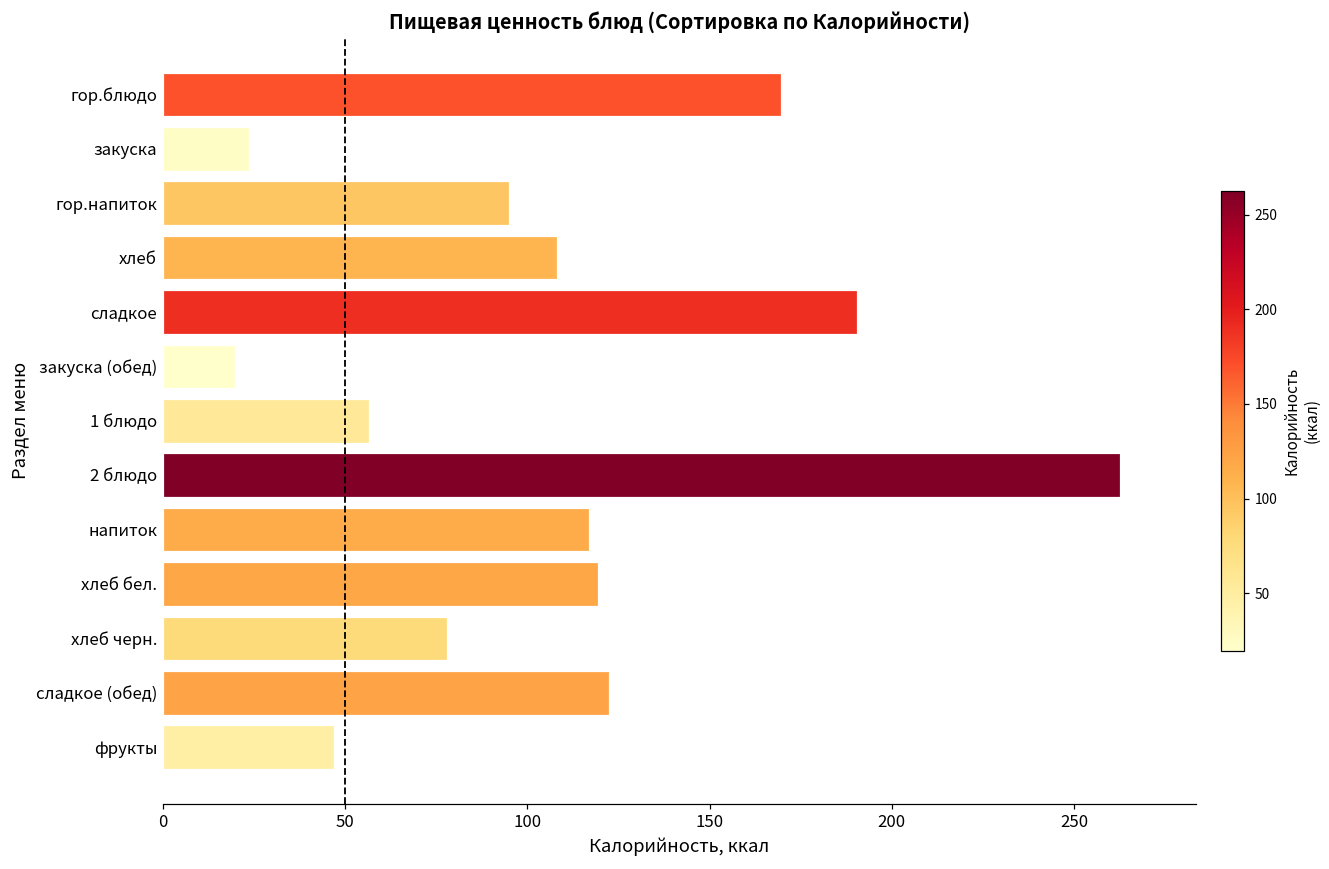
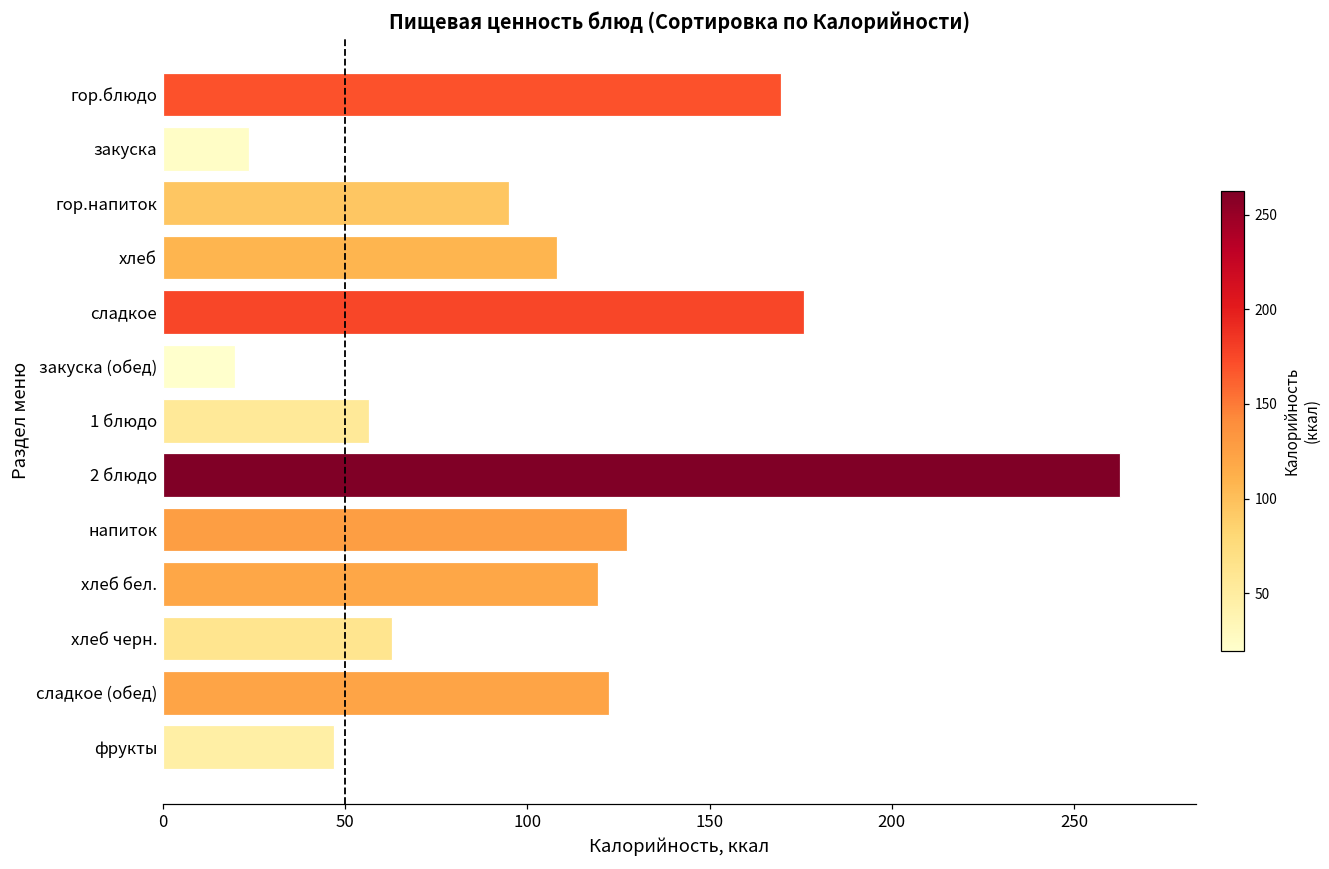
  {
    "гор.блюдо": 170,
    "закуска": 24,
    "гор.напиток": 95,
    "хлеб": 108,
-   "сладкое": 190,
+   "сладкое": 176,
    "закуска (обед)": 20,
    "1 блюдо": 57,
    "2 блюдо": 263,
-   "напиток": 117,
+   "напиток": 127,
    "хлеб бел.": 120,
-   "хлеб черн.": 78,
+   "хлеб черн.": 63,
    "сладкое (обед)": 122,
    "фрукты": 47
  }
